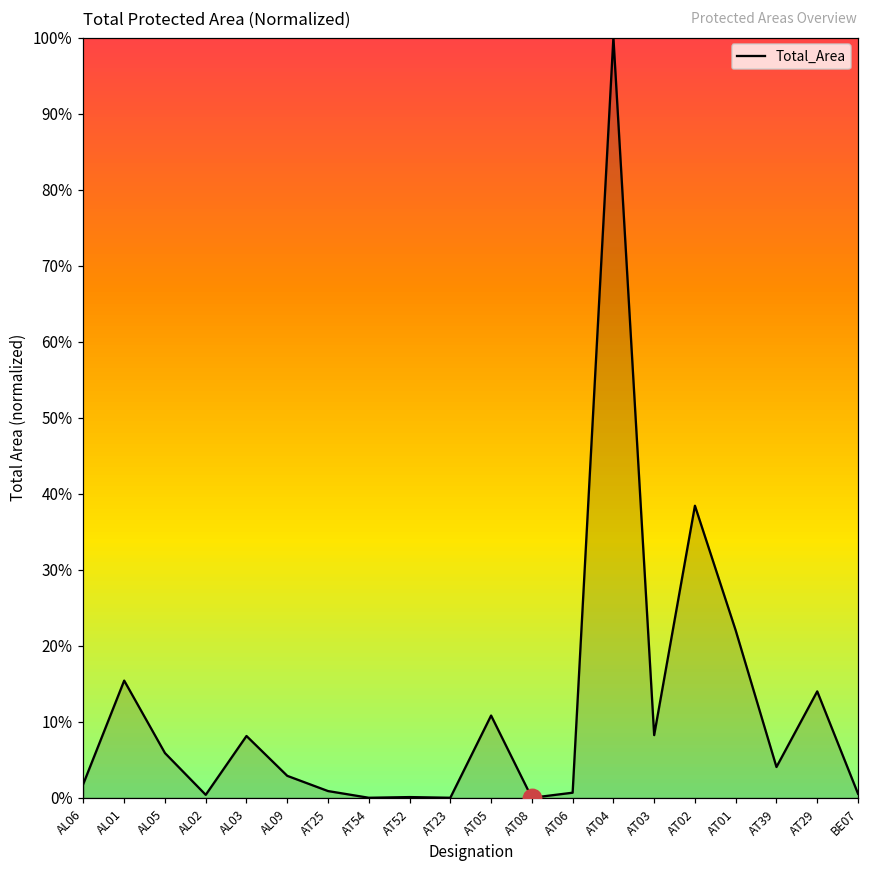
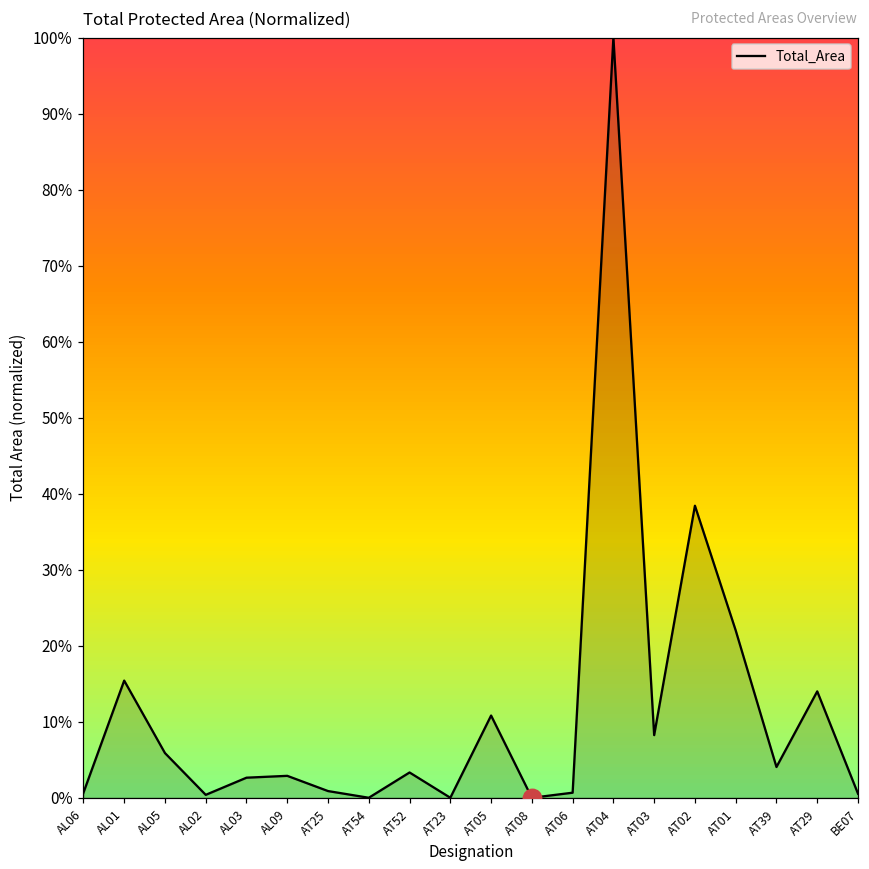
  {
    "Total_Area": {
-     "AL06": "2%",
+     "AL06": "1%",
      "AL01": "15%",
      "AL05": "6%",
      "AL02": "0%",
-     "AL03": "8%",
+     "AL03": "3%",
      "AL09": "3%",
      "AT25": "1%",
      "AT54": "0%",
-     "AT52": "0%",
+     "AT52": "3%",
      "AT23": "0%",
      "AT05": "11%",
      "AT06": "1%",
      "AT04": "100%",
      "AT03": "8%",
      "AT02": "38%",
      "AT01": "22%",
      "AT39": "4%",
      "AT29": "14%",
      "BE07": "1%"
    }
  }
